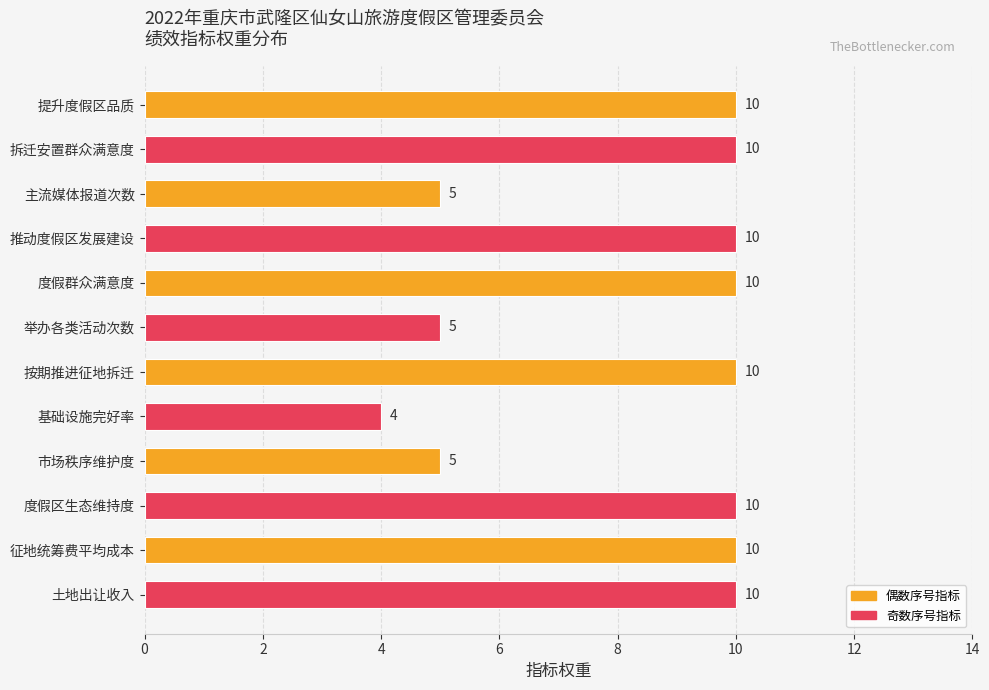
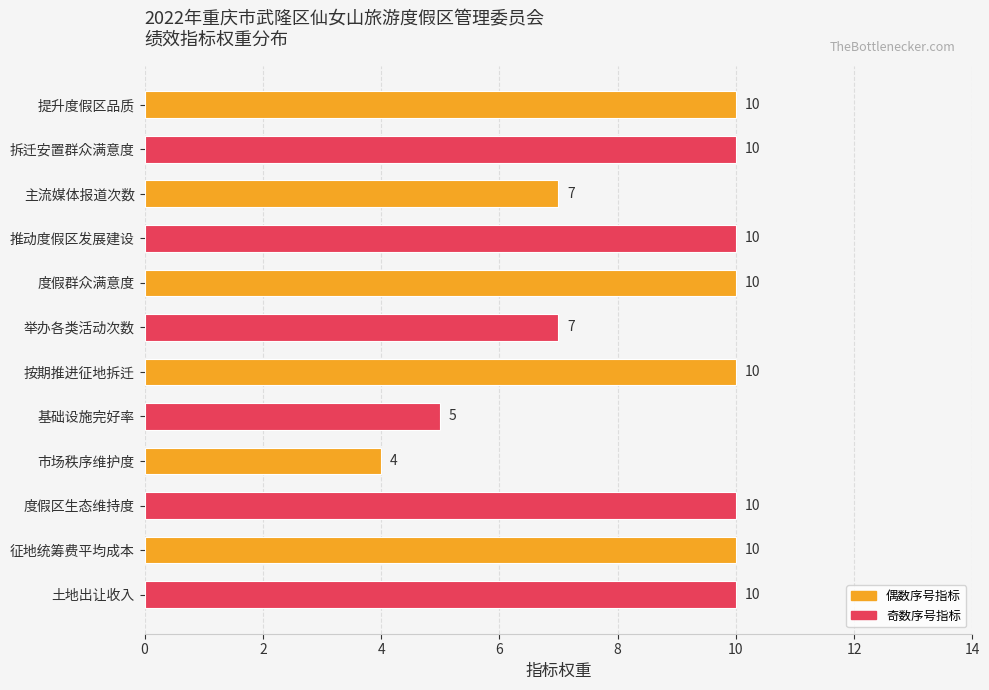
  {
    "提升度假区品质": 10,
    "拆迁安置群众满意度": 10,
-   "主流媒体报道次数": 5,
+   "主流媒体报道次数": 7,
    "推动度假区发展建设": 10,
    "度假群众满意度": 10,
-   "举办各类活动次数": 5,
+   "举办各类活动次数": 7,
    "按期推进征地拆迁": 10,
-   "基础设施完好率": 4,
-   "市场秩序维护度": 5,
+   "基础设施完好率": 5,
+   "市场秩序维护度": 4,
    "度假区生态维持度": 10,
    "征地统筹费平均成本": 10,
    "土地出让收入": 10
  }
